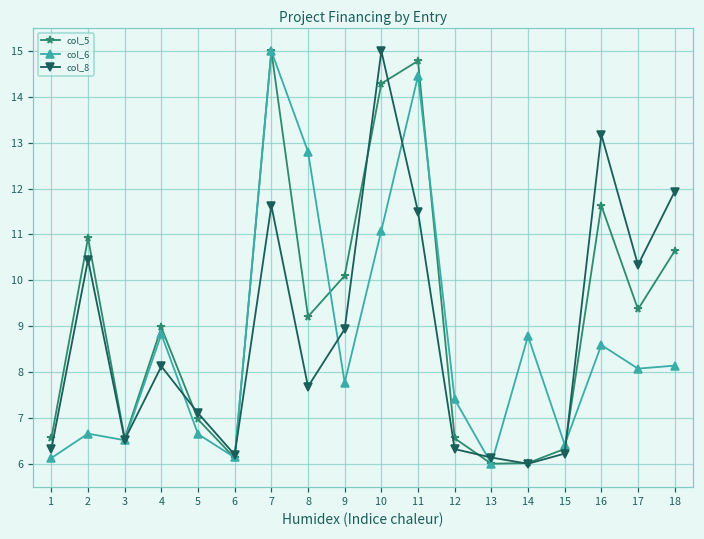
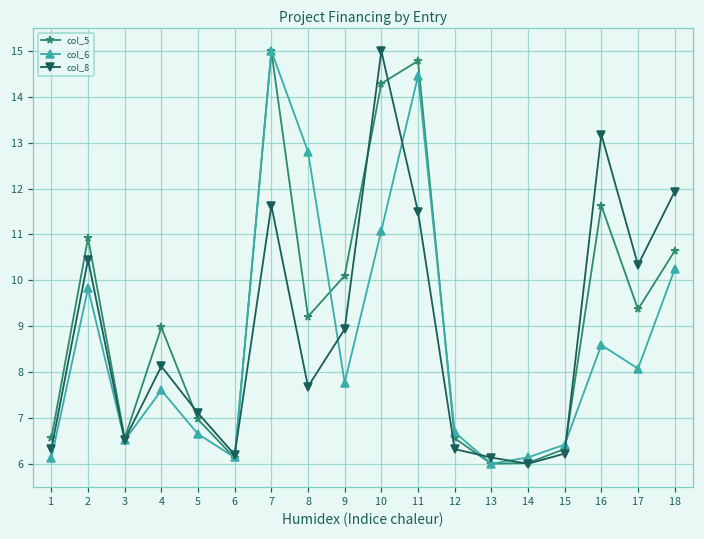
  {
    "col_6": {
      "1": 6.1,
-     "2": 6.7,
-     "4": 8.8,
+     "2": 9.8,
+     "4": 7.6,
      "5": 6.6,
      "8": 12.8,
      "9": 7.8,
      "10": 11.1,
      "11": 14.5,
-     "12": 7.4,
-     "14": 8.8,
+     "12": 6.7,
+     "14": 6.1,
      "15": 6.4,
      "16": 8.6,
      "17": 8.1,
-     "18": 8.1
+     "18": 10.2
    }
  }
